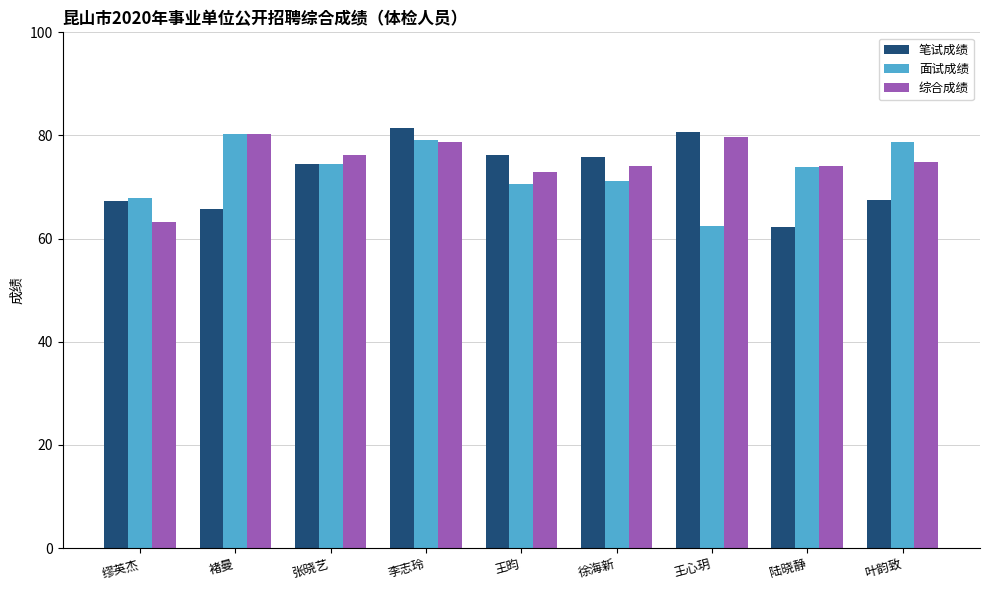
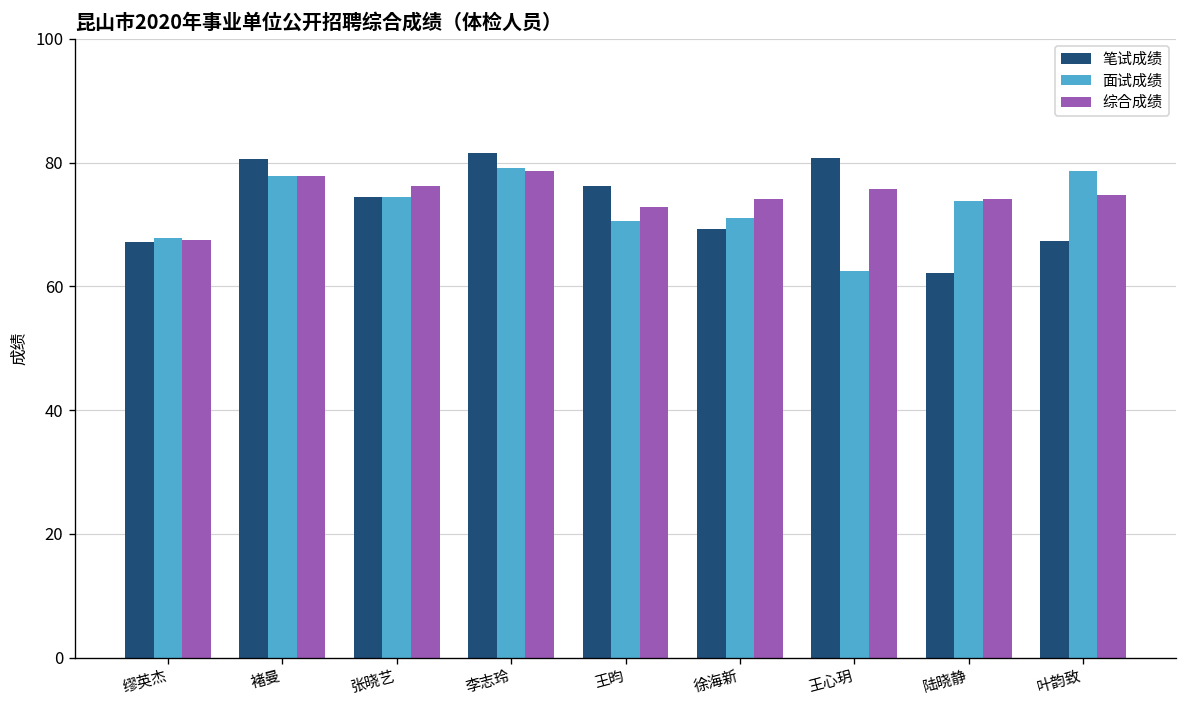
  {
    "笔试成绩": {
      "缪英杰": 67,
-     "褚曼": 66,
+     "褚曼": 81,
      "张晓艺": 75,
      "李志玲": 82,
      "王昀": 76,
-     "徐海新": 76,
+     "徐海新": 69,
      "王心玥": 81,
      "陆晓静": 62,
      "叶韵致": 67
    },
    "面试成绩": {
      "缪英杰": 68,
-     "褚曼": 80,
+     "褚曼": 78,
      "张晓艺": 74,
      "李志玲": 79,
      "王昀": 71,
      "徐海新": 71,
      "王心玥": 63,
      "陆晓静": 74,
      "叶韵致": 79
    },
    "综合成绩": {
-     "缪英杰": 63,
-     "褚曼": 80,
+     "缪英杰": 68,
+     "褚曼": 78,
      "张晓艺": 76,
      "李志玲": 79,
      "王昀": 73,
      "徐海新": 74,
-     "王心玥": 80,
+     "王心玥": 76,
      "陆晓静": 74,
      "叶韵致": 75
    }
  }
